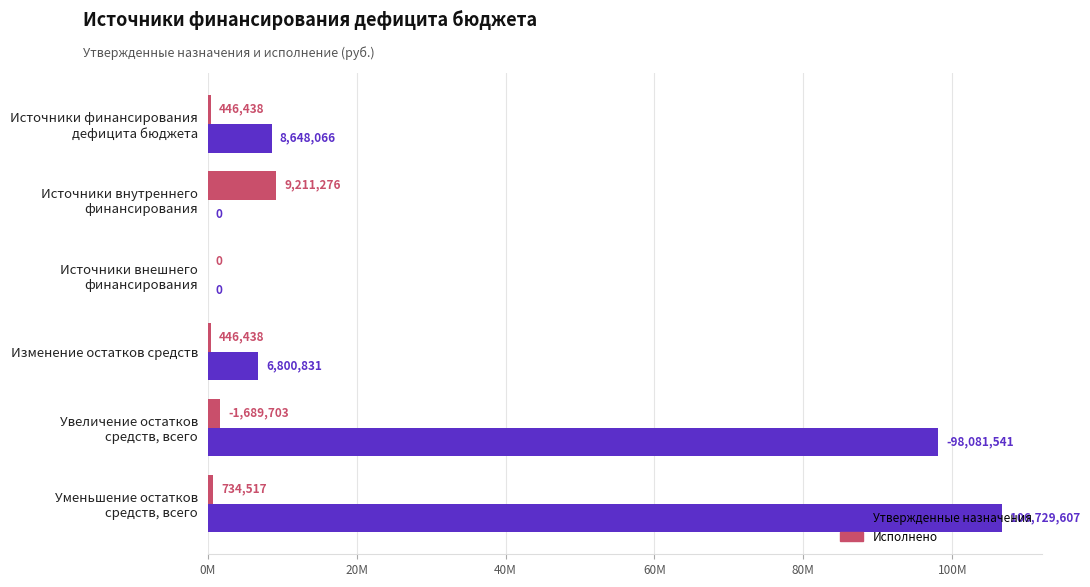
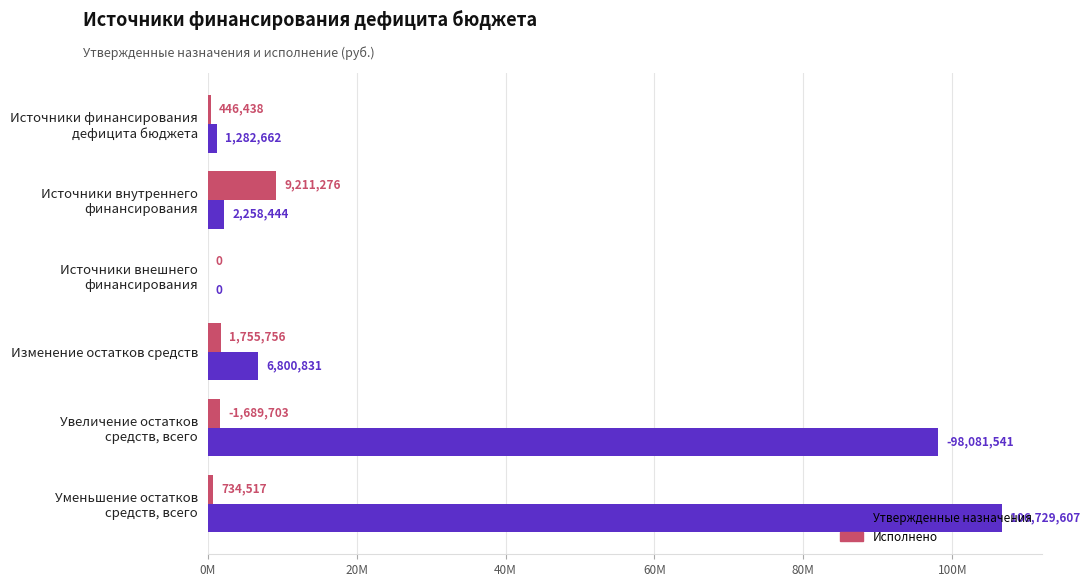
  {
    "Утвержденные назначения": {
-     "Источники финансирования дефицита бюджета": "8,648,066",
-     "Источники внутреннего финансирования": "0",
+     "Источники финансирования дефицита бюджета": "1,282,662",
+     "Источники внутреннего финансирования": "2,258,444",
      "Источники внешнего финансирования": "0",
      "Изменение остатков средств": "6,800,831",
      "Уменьшение остатков средств, всего": "106,729,607"
    },
    "Исполнено": {
      "Источники финансирования дефицита бюджета": "446,438",
      "Источники внутреннего финансирования": "9,211,276",
      "Источники внешнего финансирования": "0",
-     "Изменение остатков средств": "446,438",
+     "Изменение остатков средств": "1,755,756",
      "Уменьшение остатков средств, всего": "734,517"
    }
  }
